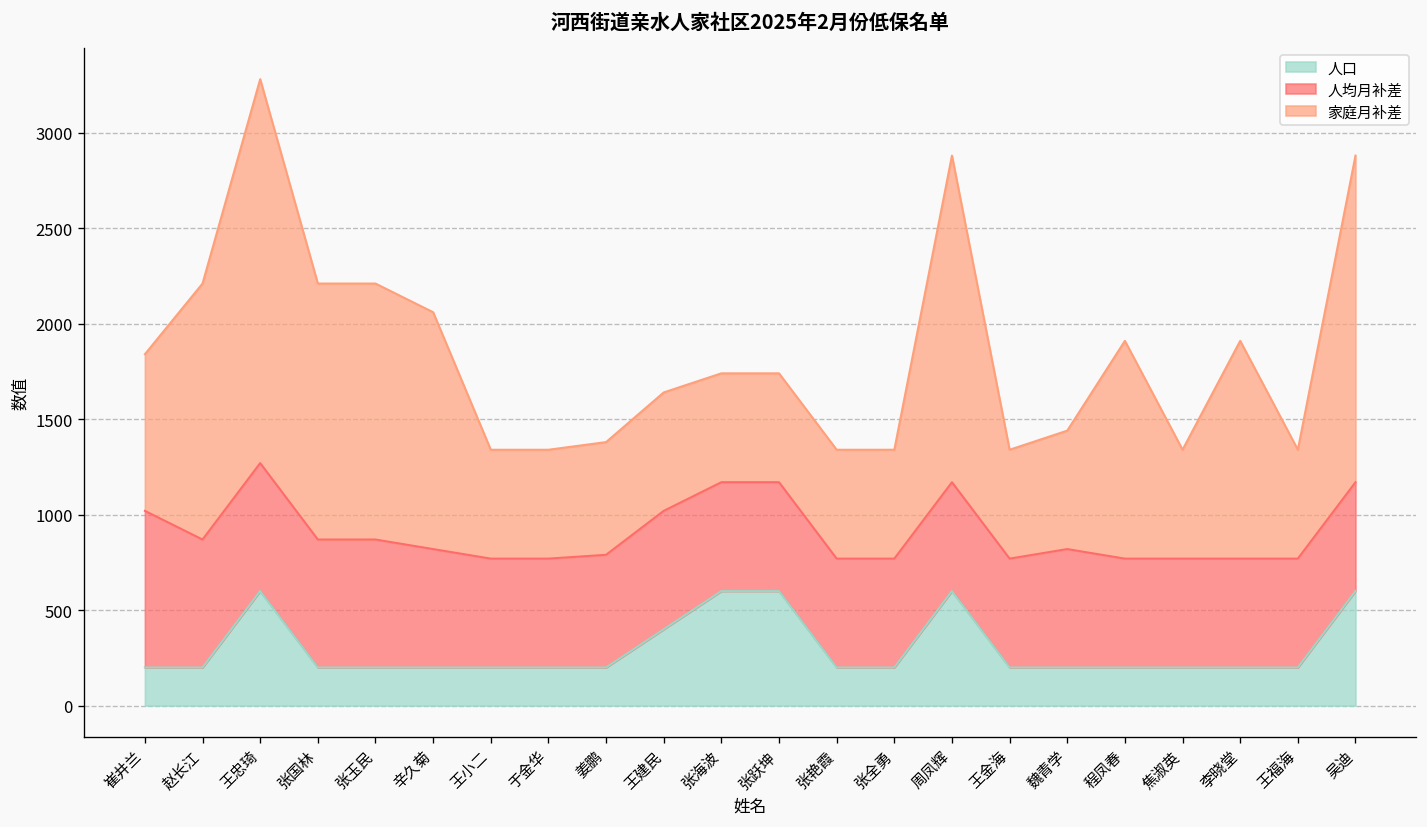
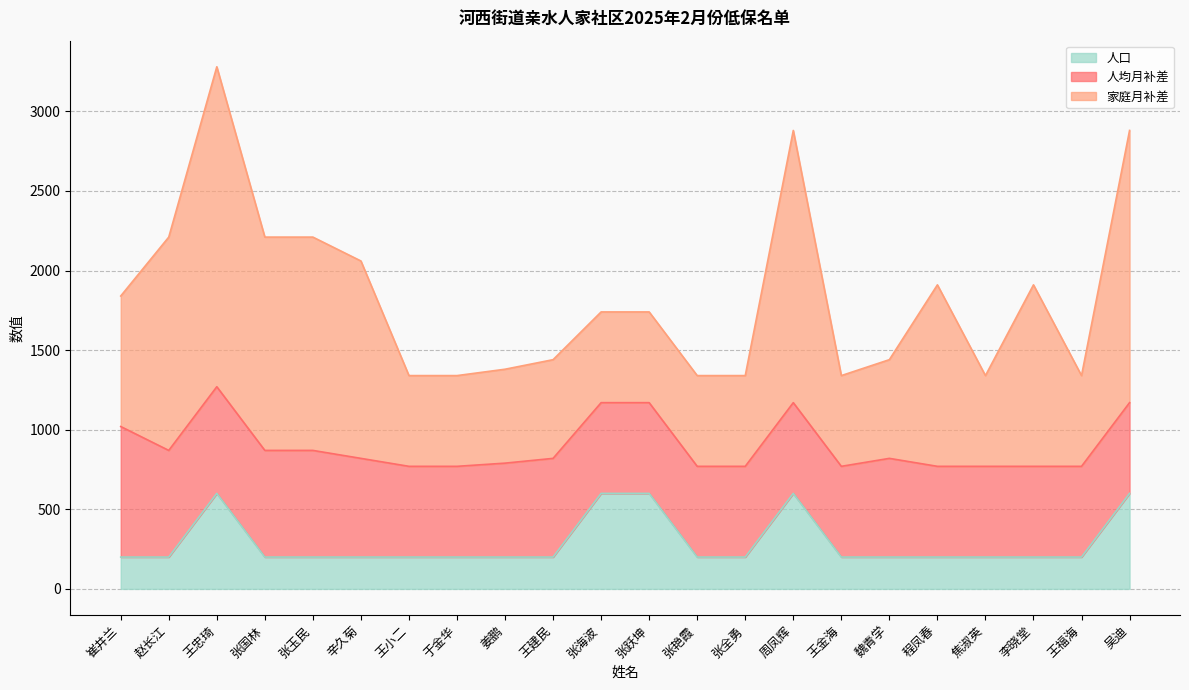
  {
    "人口": {
      "崔井兰": 200,
      "赵长江": 200,
      "王忠琦": 600,
      "张国林": 200,
      "张玉民": 200,
      "辛久菊": 200,
      "王小二": 200,
      "于金华": 200,
      "姜鹏": 200,
-     "王建民": 400,
+     "王建民": 200,
      "张海波": 600,
      "张跃坤": 600,
      "张艳霞": 200,
      "张全勇": 200,
      "周凤辉": 600,
      "王金海": 200,
      "魏青学": 200,
      "程凤春": 200,
      "焦淑英": 200,
      "李晓堂": 200,
      "王福海": 200,
      "吴迪": 600
    }
  }
